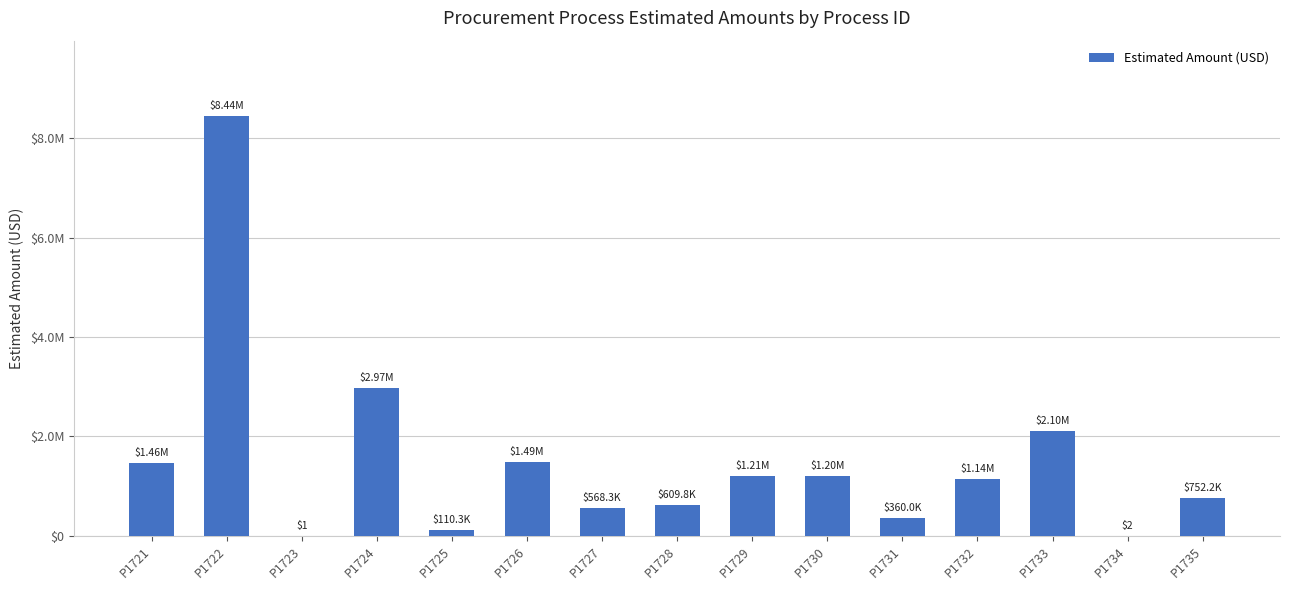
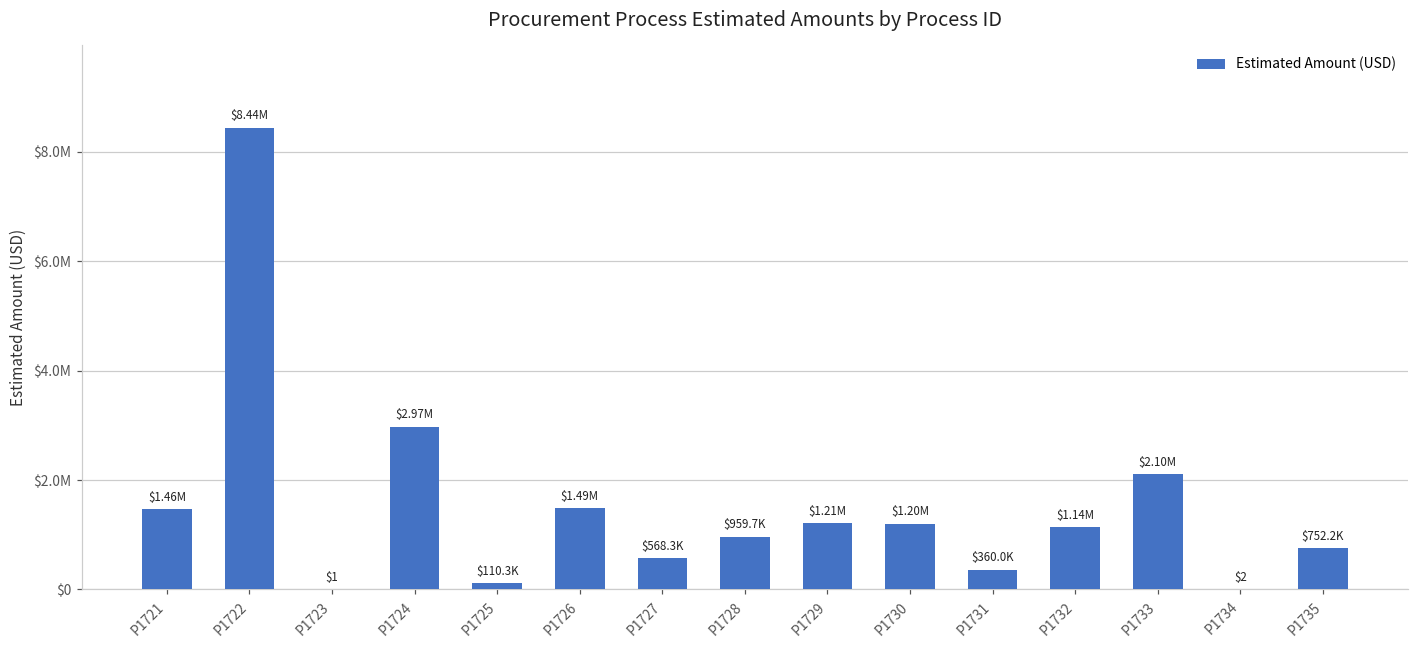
  {
    "P1721": "$1.46M",
    "P1722": "$8.44M",
    "P1723": "$1",
    "P1724": "$2.97M",
    "P1725": "$110.3K",
    "P1726": "$1.49M",
    "P1727": "$568.3K",
-   "P1728": "$609.8K",
+   "P1728": "$959.7K",
    "P1729": "$1.21M",
    "P1730": "$1.20M",
    "P1731": "$360.0K",
    "P1732": "$1.14M",
    "P1733": "$2.10M",
    "P1734": "$2",
    "P1735": "$752.2K"
  }
